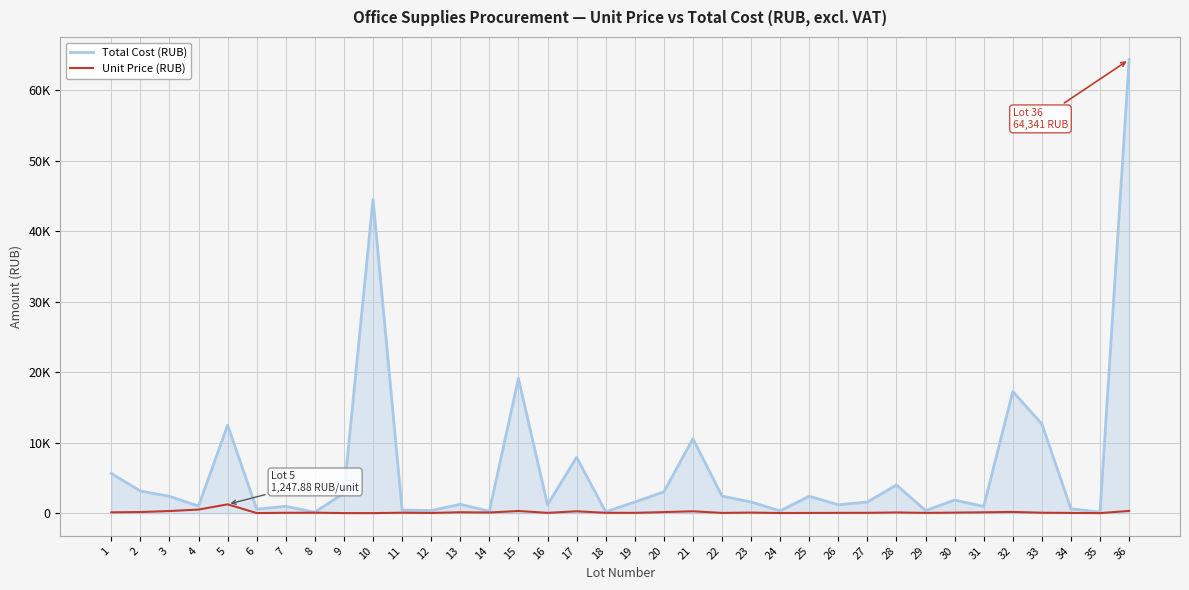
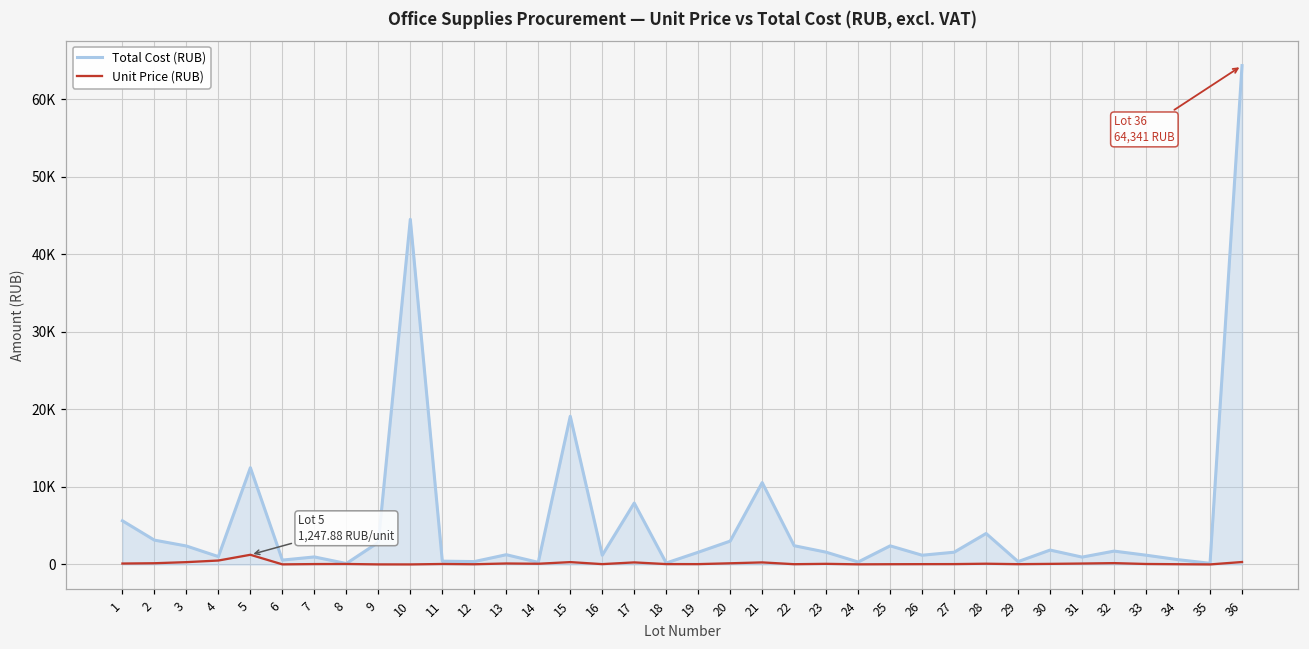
  {
    "Total Cost (RUB)": {
      "1": 6000,
      "2": 3000,
      "3": 2000,
      "4": 1000,
      "5": 12000,
      "6": 1000,
      "7": 1000,
      "10": 45000,
      "11": 0,
      "13": 1000,
      "15": 19000,
      "16": 1000,
      "17": 8000,
      "19": 2000,
      "20": 3000,
      "21": 11000,
      "22": 2000,
      "23": 2000,
      "25": 2000,
      "26": 1000,
      "27": 2000,
      "28": 4000,
      "30": 2000,
      "31": 1000,
-     "32": 17000,
-     "33": 13000,
+     "32": 2000,
+     "33": 1000,
      "34": 1000
    },
    "Unit Price (RUB)": {
      "1": 0,
      "2": 0,
      "3": 0,
      "4": 1000,
      "5": 1000,
      "6": 0,
      "7": 0,
      "9": 0,
      "10": 0,
      "11": 0,
      "13": 0,
      "15": 0,
      "16": 0,
      "17": 0,
      "19": 0,
      "20": 0,
      "21": 0,
      "22": 0,
      "23": 0,
      "25": 0,
      "26": 0,
      "27": 0,
      "28": 0,
      "30": 0,
      "31": 0,
      "32": 0,
      "33": 0,
      "34": 0,
      "36": 0
    }
  }
